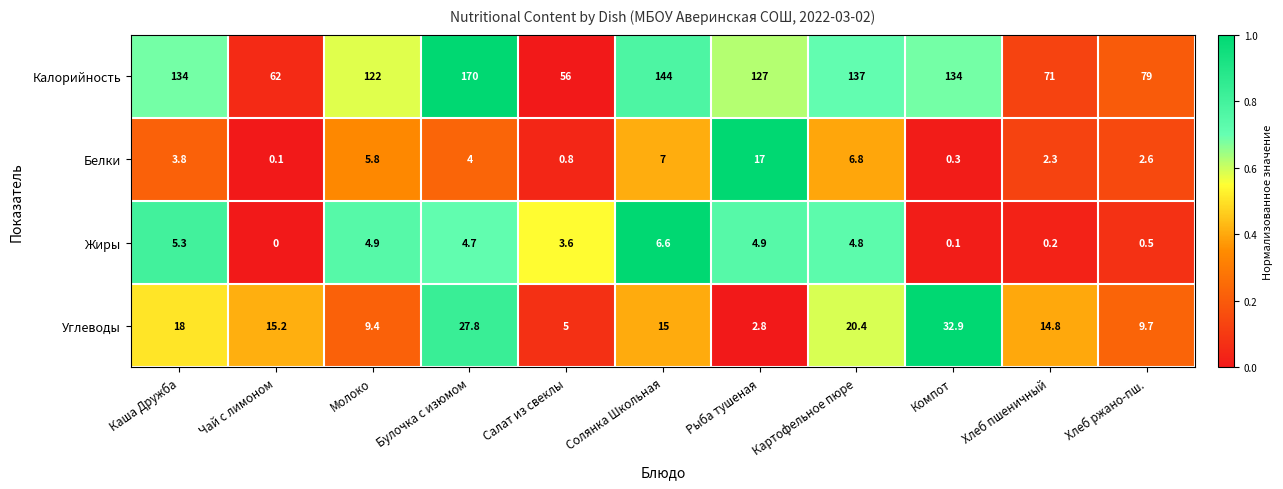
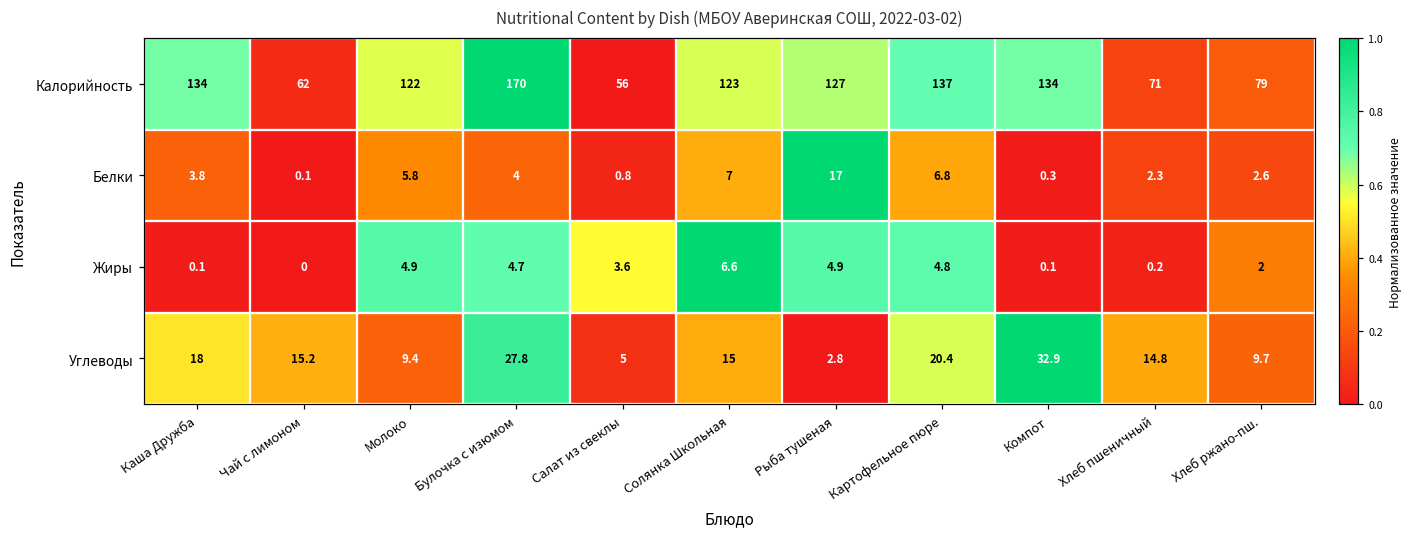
  {
    "Калорийность": {
      "Каша Дружба": 134,
      "Чай с лимоном": 62,
      "Молоко": 122,
      "Булочка с изюмом": 170,
      "Салат из свеклы": 56,
-     "Солянка Школьная": 144,
+     "Солянка Школьная": 123,
      "Рыба тушеная": 127,
      "Картофельное пюре": 137,
      "Компот": 134,
      "Хлеб пшеничный": 71,
      "Хлеб ржано-пш.": 79
    },
    "Белки": {
      "Каша Дружба": 3.8,
      "Чай с лимоном": 0.1,
      "Молоко": 5.8,
      "Булочка с изюмом": 4,
      "Салат из свеклы": 0.8,
      "Солянка Школьная": 7,
      "Рыба тушеная": 17,
      "Картофельное пюре": 6.8,
      "Компот": 0.3,
      "Хлеб пшеничный": 2.3,
      "Хлеб ржано-пш.": 2.6
    },
    "Жиры": {
-     "Каша Дружба": 5.3,
+     "Каша Дружба": 0.1,
      "Чай с лимоном": 0,
      "Молоко": 4.9,
      "Булочка с изюмом": 4.7,
      "Салат из свеклы": 3.6,
      "Солянка Школьная": 6.6,
      "Рыба тушеная": 4.9,
      "Картофельное пюре": 4.8,
      "Компот": 0.1,
      "Хлеб пшеничный": 0.2,
-     "Хлеб ржано-пш.": 0.5
+     "Хлеб ржано-пш.": 2
    },
    "Углеводы": {
      "Каша Дружба": 18,
      "Чай с лимоном": 15.2,
      "Молоко": 9.4,
      "Булочка с изюмом": 27.8,
      "Салат из свеклы": 5,
      "Солянка Школьная": 15,
      "Рыба тушеная": 2.8,
      "Картофельное пюре": 20.4,
      "Компот": 32.9,
      "Хлеб пшеничный": 14.8,
      "Хлеб ржано-пш.": 9.7
    }
  }
